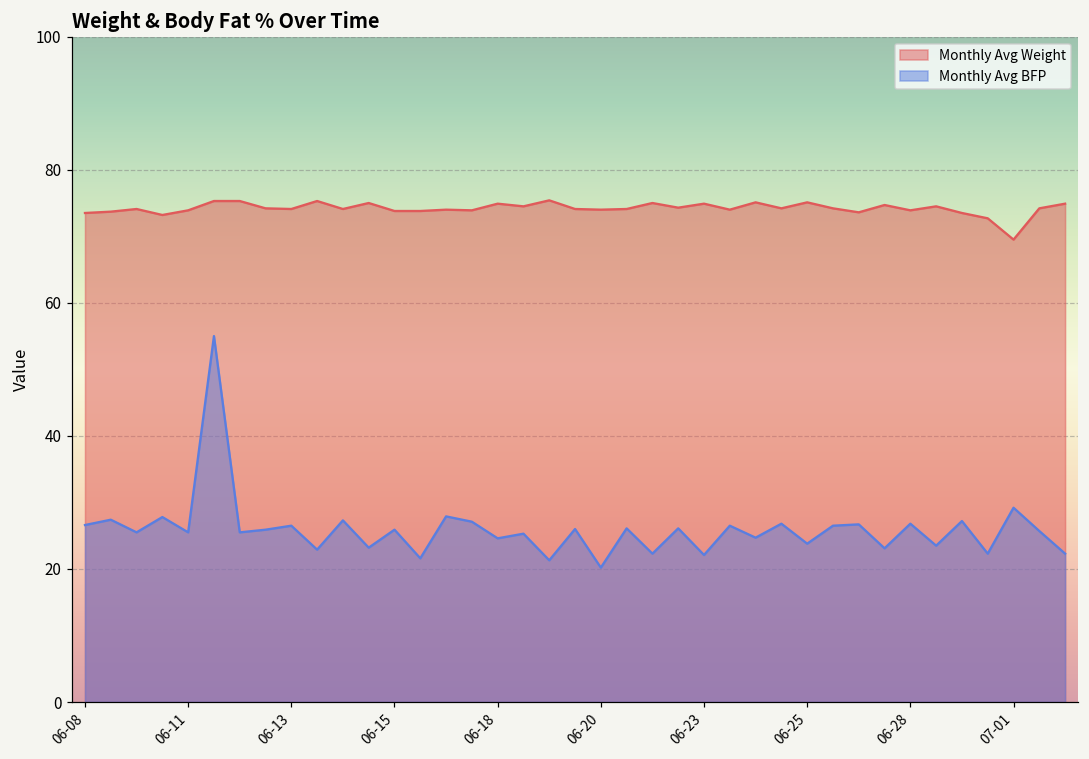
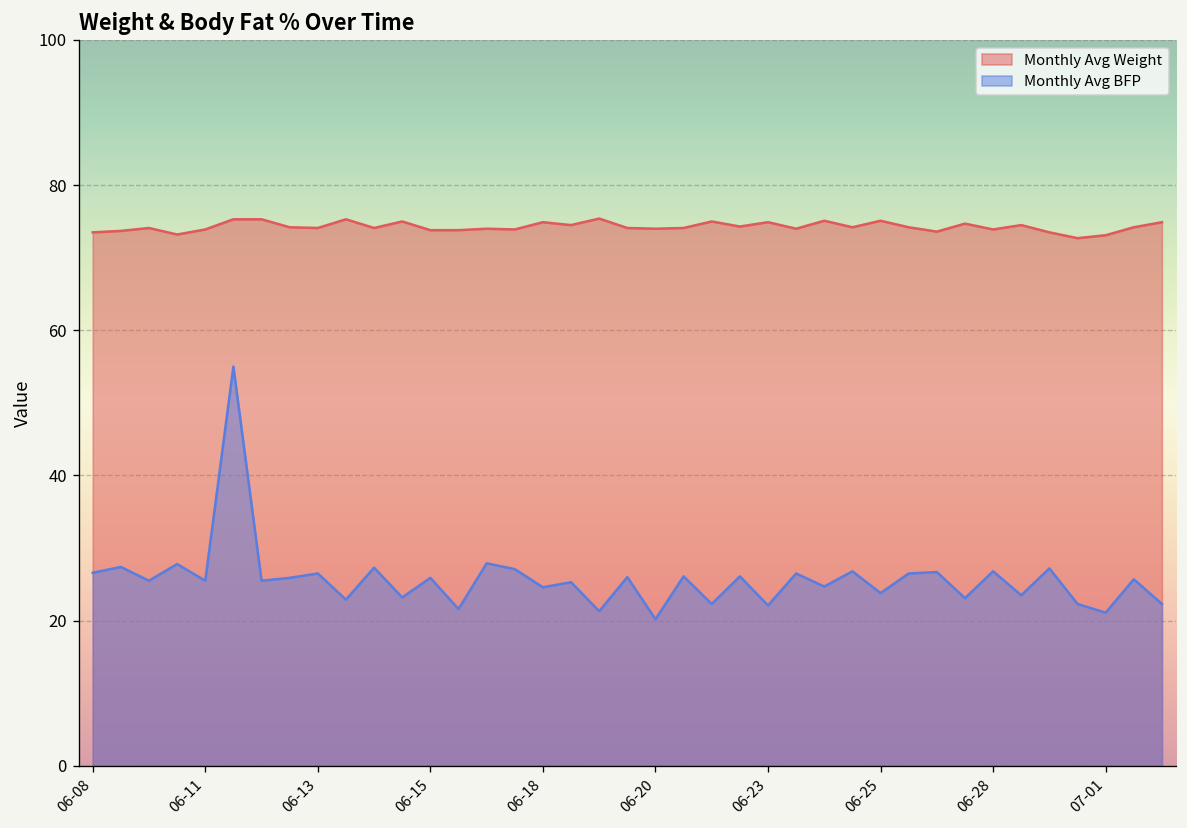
  {
    "Monthly Avg Weight": {
      "06-08": 74,
      "06-23": 75,
-     "07-01": 70
+     "07-01": 73
    },
    "Monthly Avg BFP": {
      "06-08": 27,
      "06-23": 22,
-     "07-01": 29
+     "07-01": 21
    }
  }
